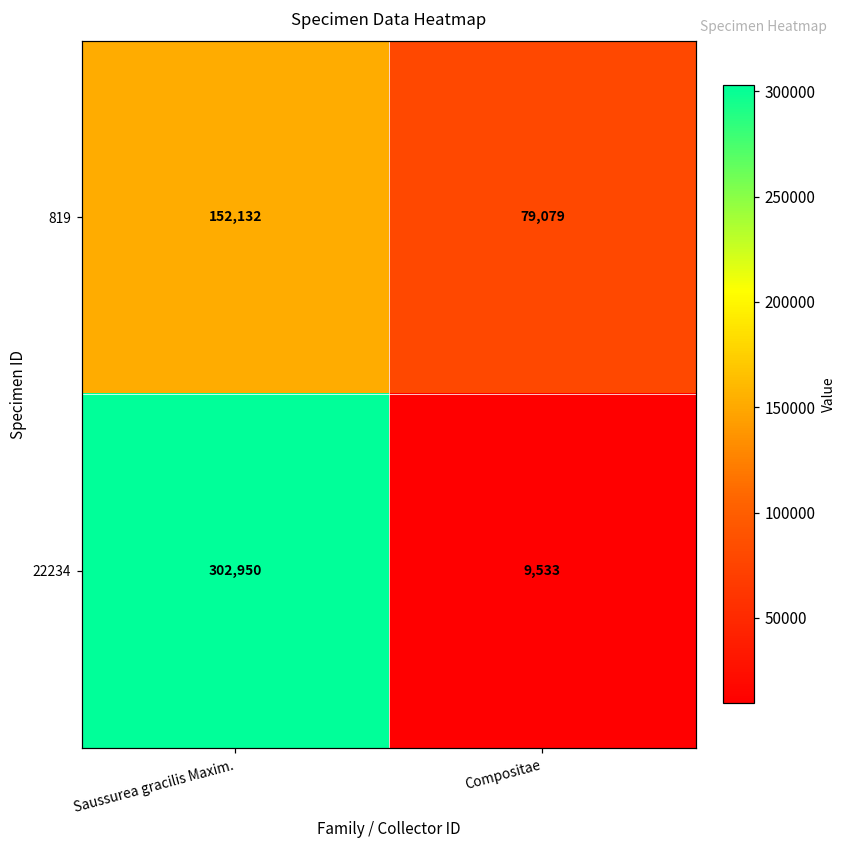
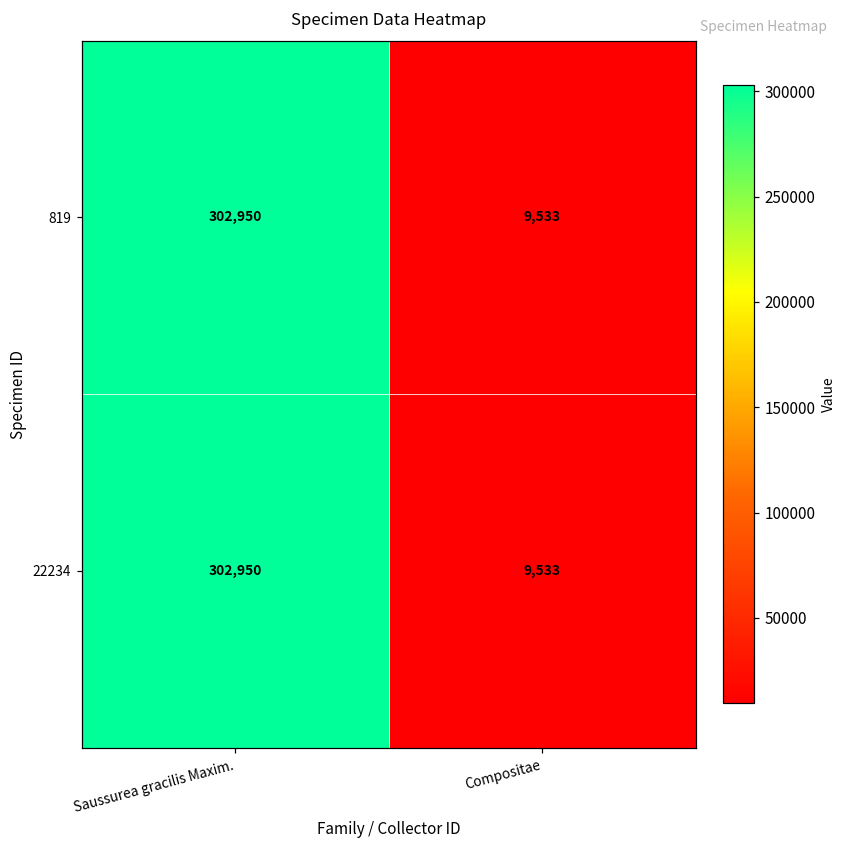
  {
    "819": {
-     "Saussurea gracilis Maxim.": "152,132",
-     "Compositae": "79,079"
+     "Saussurea gracilis Maxim.": "302,950",
+     "Compositae": "9,533"
    },
    "22234": {
      "Saussurea gracilis Maxim.": "302,950",
      "Compositae": "9,533"
    }
  }
